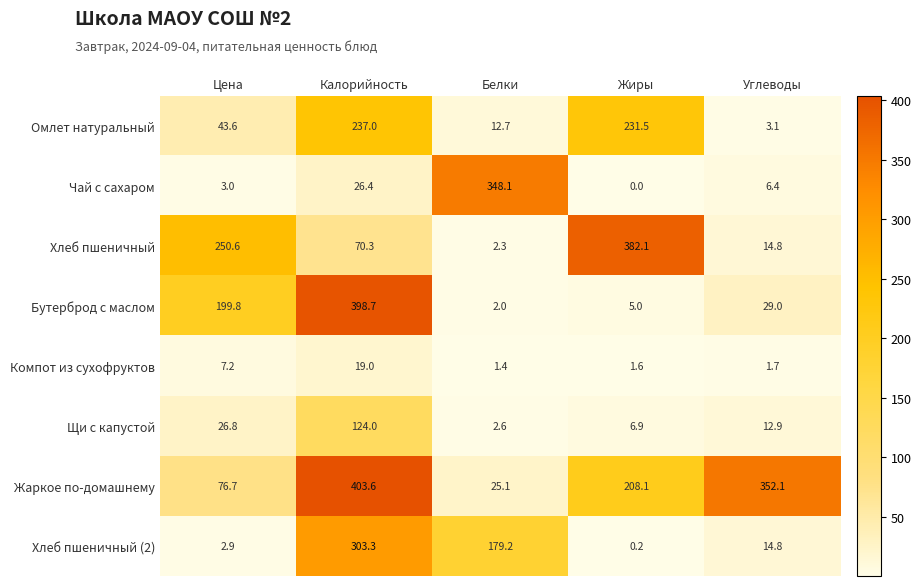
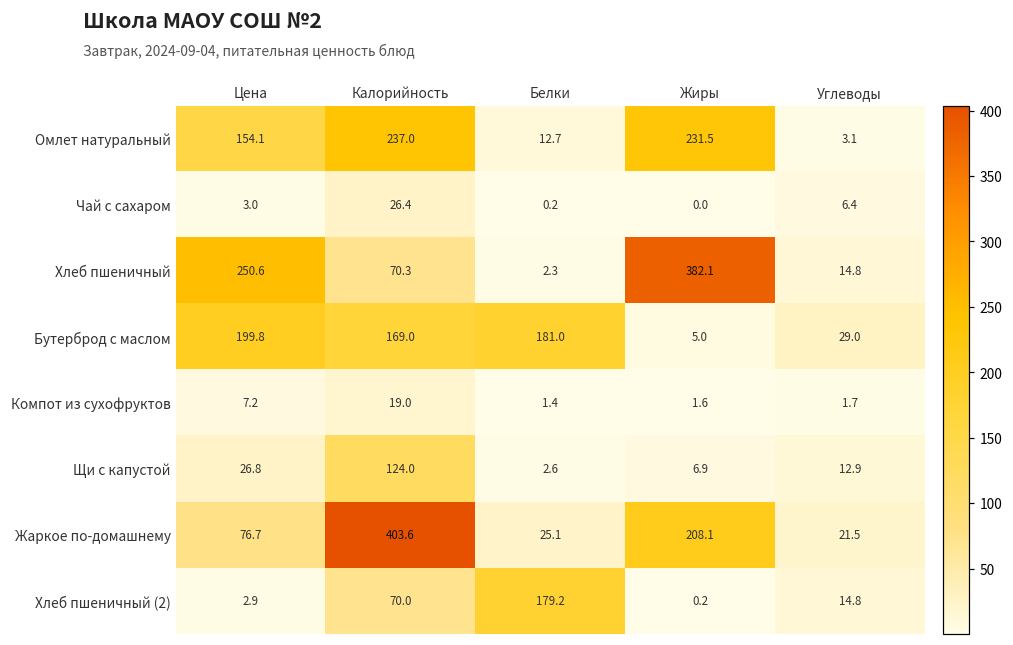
  {
    "Омлет натуральный": {
-     "Цена": 43.6,
+     "Цена": 154.1,
      "Калорийность": 237.0,
      "Белки": 12.7,
      "Жиры": 231.5,
      "Углеводы": 3.1
    },
    "Чай с сахаром": {
      "Цена": 3.0,
      "Калорийность": 26.4,
-     "Белки": 348.1,
+     "Белки": 0.2,
      "Жиры": 0.0,
      "Углеводы": 6.4
    },
    "Хлеб пшеничный": {
      "Цена": 250.6,
      "Калорийность": 70.3,
      "Белки": 2.3,
      "Жиры": 382.1,
      "Углеводы": 14.8
    },
    "Бутерброд с маслом": {
      "Цена": 199.8,
-     "Калорийность": 398.7,
-     "Белки": 2.0,
+     "Калорийность": 169.0,
+     "Белки": 181.0,
      "Жиры": 5.0,
      "Углеводы": 29.0
    },
    "Компот из сухофруктов": {
      "Цена": 7.2,
      "Калорийность": 19.0,
      "Белки": 1.4,
      "Жиры": 1.6,
      "Углеводы": 1.7
    },
    "Щи с капустой": {
      "Цена": 26.8,
      "Калорийность": 124.0,
      "Белки": 2.6,
      "Жиры": 6.9,
      "Углеводы": 12.9
    },
    "Жаркое по-домашнему": {
      "Цена": 76.7,
      "Калорийность": 403.6,
      "Белки": 25.1,
      "Жиры": 208.1,
-     "Углеводы": 352.1
+     "Углеводы": 21.5
    },
    "Хлеб пшеничный (2)": {
      "Цена": 2.9,
-     "Калорийность": 303.3,
+     "Калорийность": 70.0,
      "Белки": 179.2,
      "Жиры": 0.2,
      "Углеводы": 14.8
    }
  }
